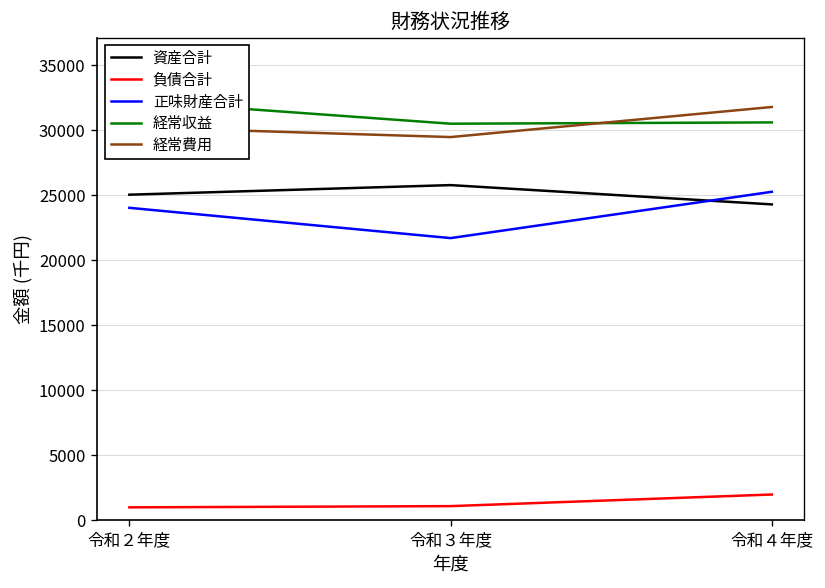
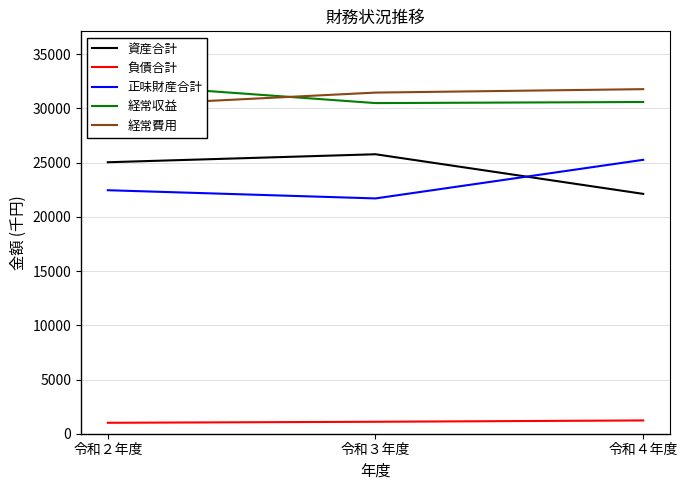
  {
    "資産合計": {
      "令和２年度": 25000,
      "令和３年度": 25800,
-     "令和４年度": 24300
+     "令和４年度": 22100
    },
    "負債合計": {
      "令和２年度": 1000,
      "令和３年度": 1100,
-     "令和４年度": 2000
+     "令和４年度": 1200
    },
    "正味財産合計": {
-     "令和２年度": 24000,
+     "令和２年度": 22500,
      "令和３年度": 21700,
      "令和４年度": 25300
    },
    "経常収益": {
      "令和３年度": 30500,
      "令和４年度": 30600
    },
    "経常費用": {
-     "令和３年度": 29500,
+     "令和３年度": 31500,
      "令和４年度": 31800
    }
  }
